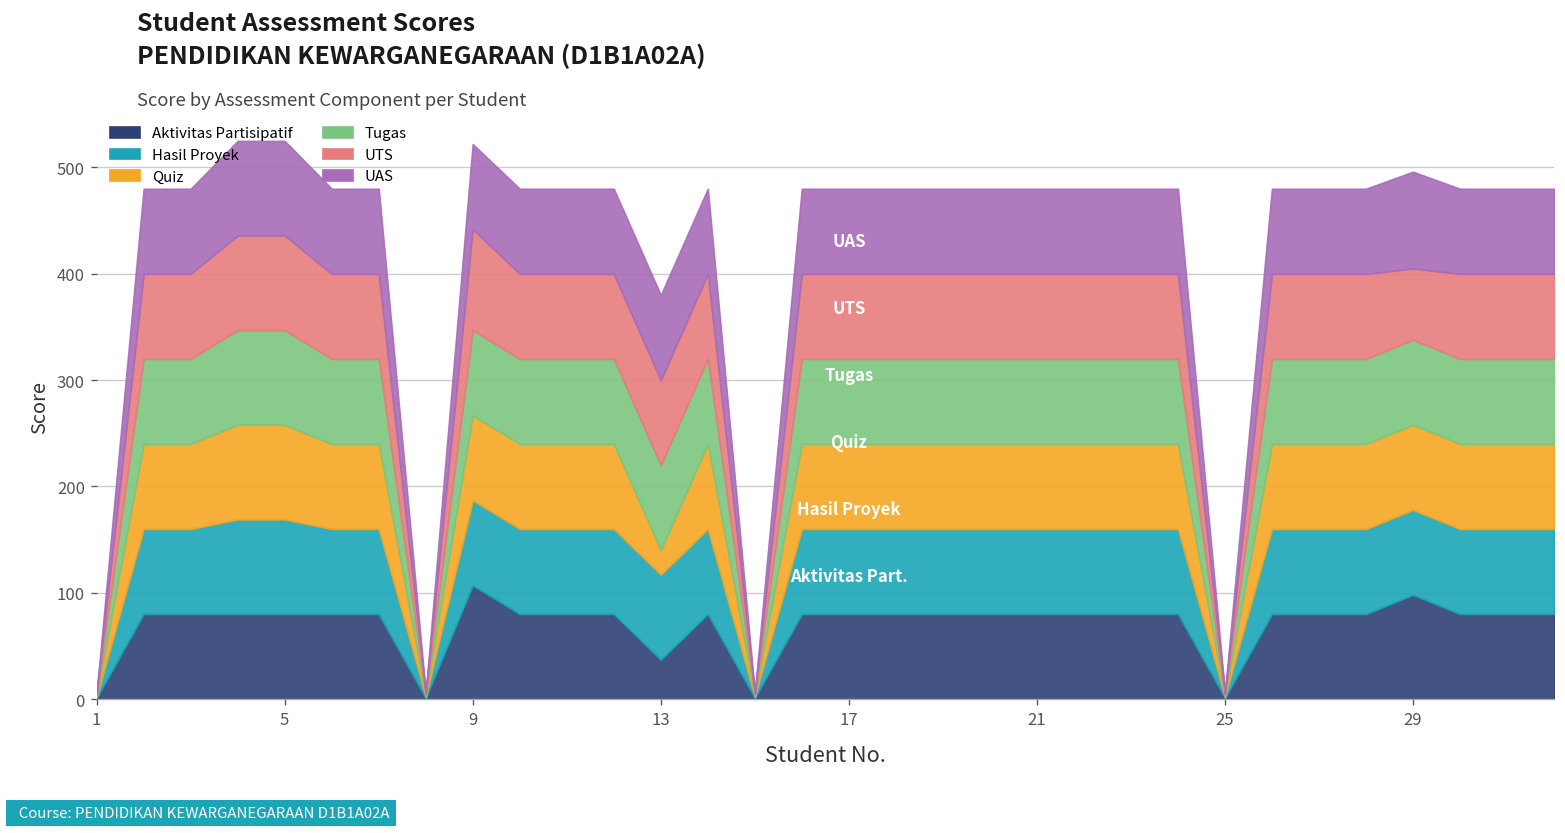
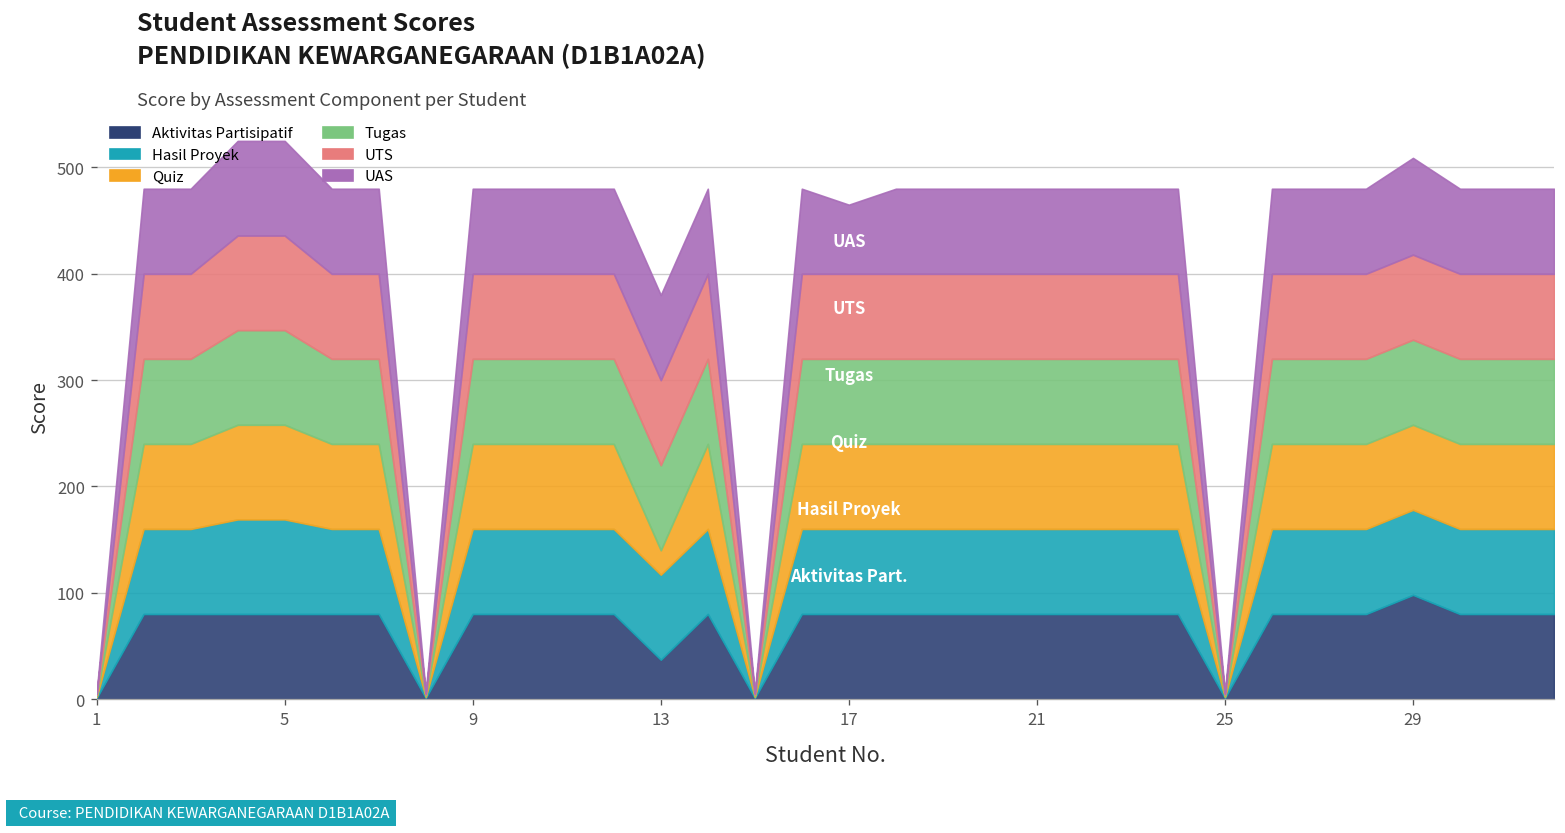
  {
    "Aktivitas Partisipatif": {
      "5": 80,
-     "9": 110,
+     "9": 80,
      "13": 40,
      "17": 80,
      "21": 80,
      "29": 100
    },
    "Hasil Proyek": {
      "5": 90,
      "9": 80,
      "13": 80,
      "17": 80,
      "21": 80,
      "29": 80
    },
    "Quiz": {
      "5": 90,
      "9": 80,
      "13": 20,
      "17": 80,
      "21": 80,
      "29": 80
    },
    "Tugas": {
      "5": 90,
      "9": 80,
      "13": 80,
      "17": 80,
      "21": 80,
      "29": 80
    },
    "UTS": {
      "5": 90,
-     "9": 100,
+     "9": 80,
      "13": 80,
      "17": 80,
      "21": 80,
-     "29": 70
+     "29": 80
    },
    "UAS": {
      "5": 90,
      "9": 80,
      "13": 80,
-     "17": 80,
+     "17": 70,
      "21": 80,
      "29": 90
    }
  }
